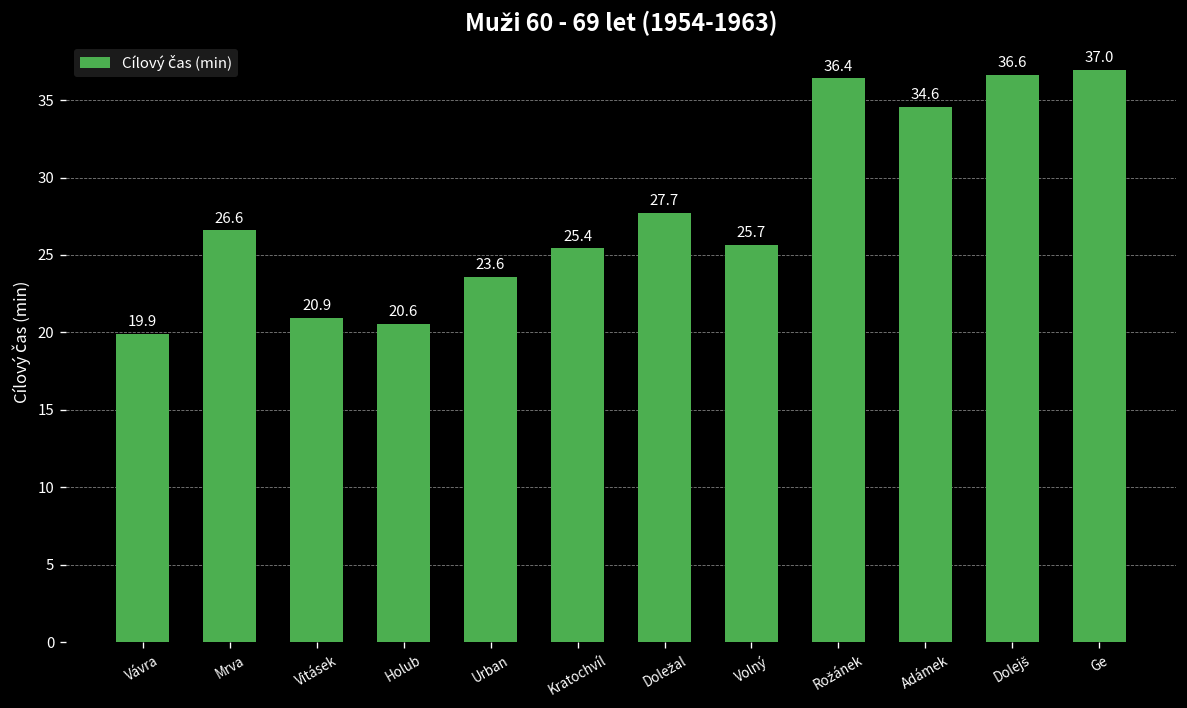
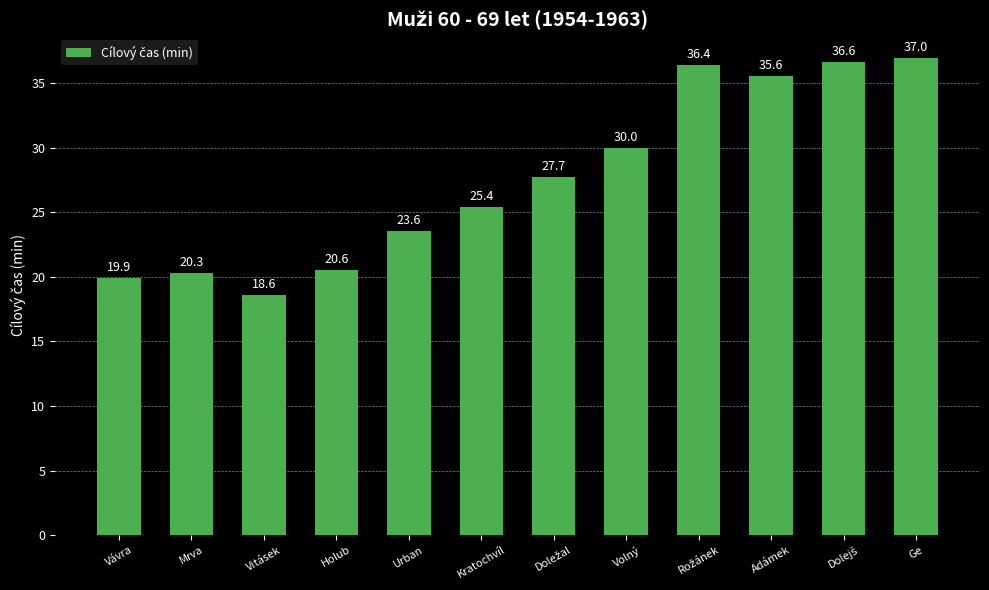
  {
    "Vávra": 19.9,
-   "Mrva": 26.6,
-   "Vitásek": 20.9,
+   "Mrva": 20.3,
+   "Vitásek": 18.6,
    "Holub": 20.6,
    "Urban": 23.6,
    "Kratochvíl": 25.4,
    "Doležal": 27.7,
-   "Volný": 25.7,
+   "Volný": 30.0,
    "Rožánek": 36.4,
-   "Adámek": 34.6,
+   "Adámek": 35.6,
    "Dolejš": 36.6,
    "Ge": 37.0
  }
